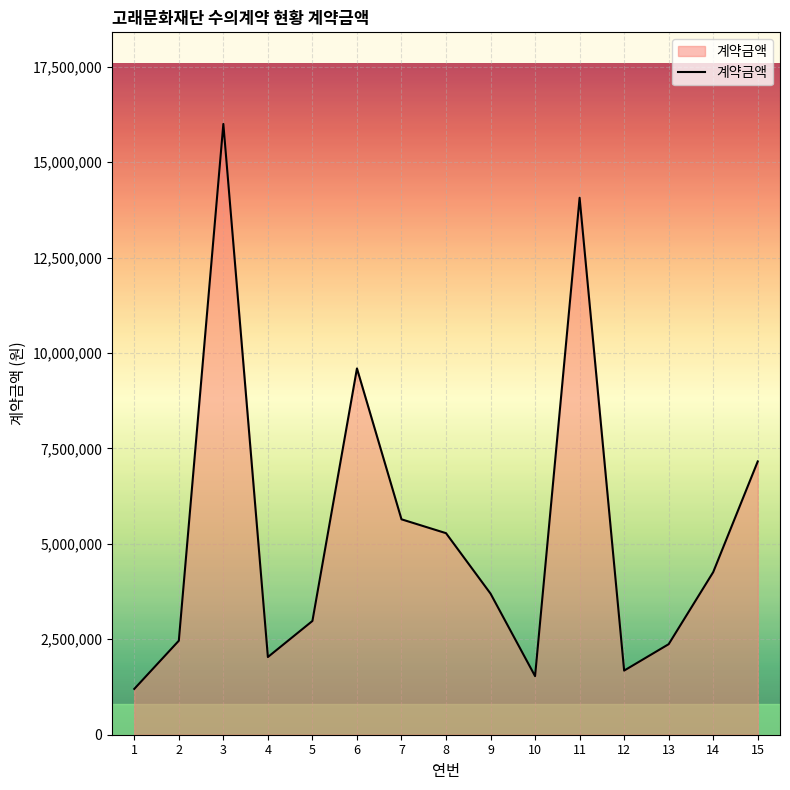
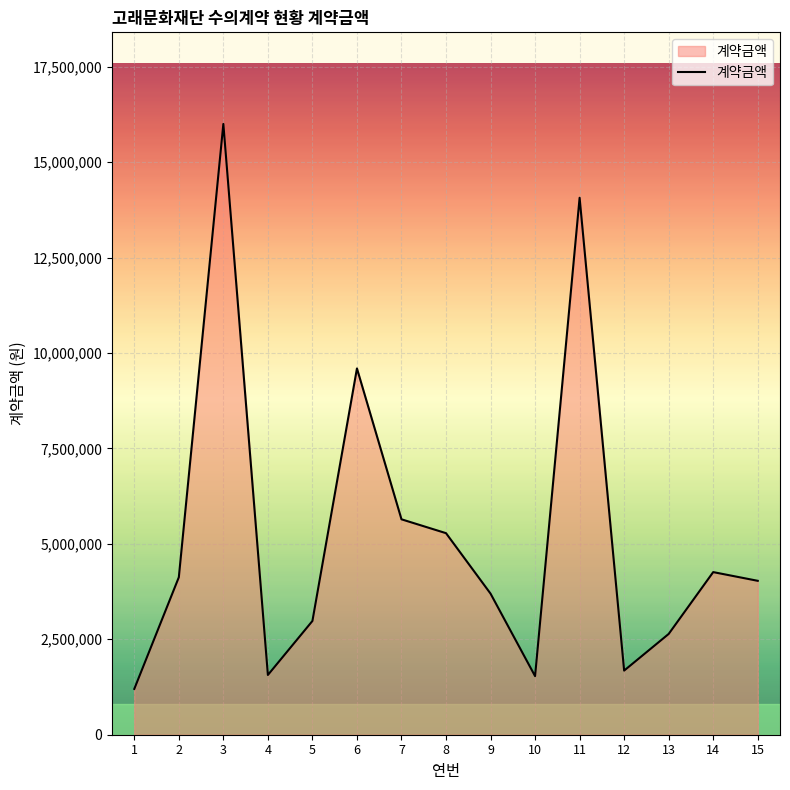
  {
    "1": "1,200,000",
-   "2": "2,500,000",
+   "2": "4,100,000",
    "3": "16,000,000",
-   "4": "2,000,000",
+   "4": "1,600,000",
    "5": "3,000,000",
    "6": "9,600,000",
    "7": "5,600,000",
    "8": "5,300,000",
    "9": "3,700,000",
    "10": "1,500,000",
    "11": "14,100,000",
    "12": "1,700,000",
-   "13": "2,400,000",
+   "13": "2,600,000",
    "14": "4,300,000",
-   "15": "7,200,000"
+   "15": "4,000,000"
  }
